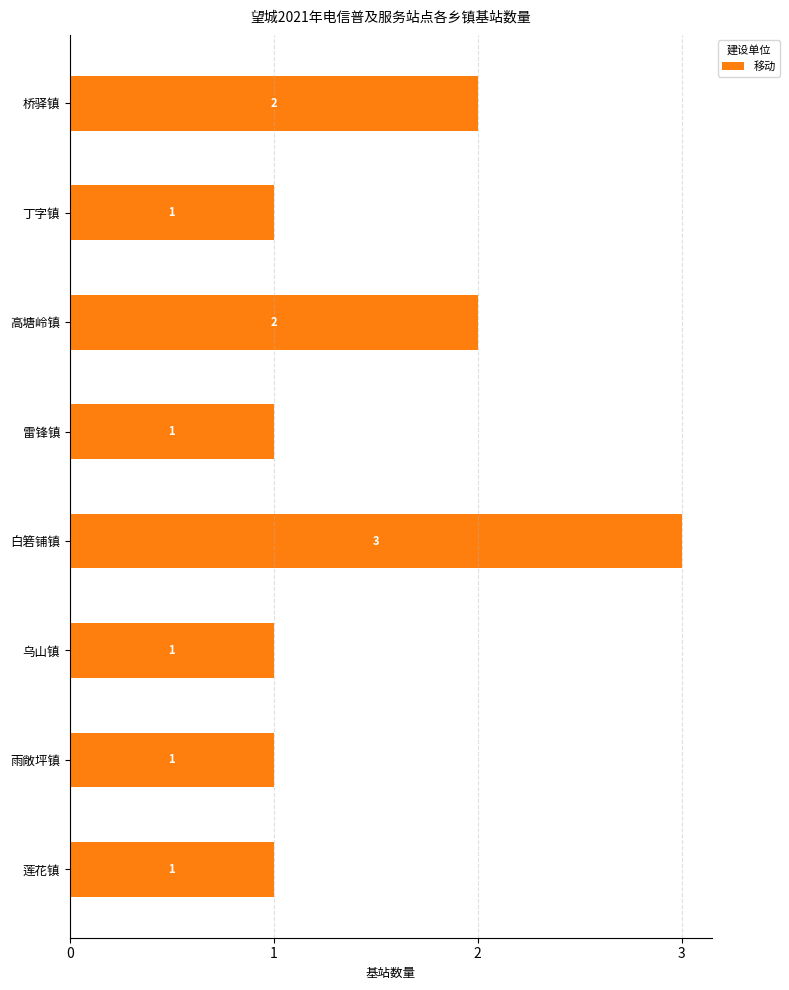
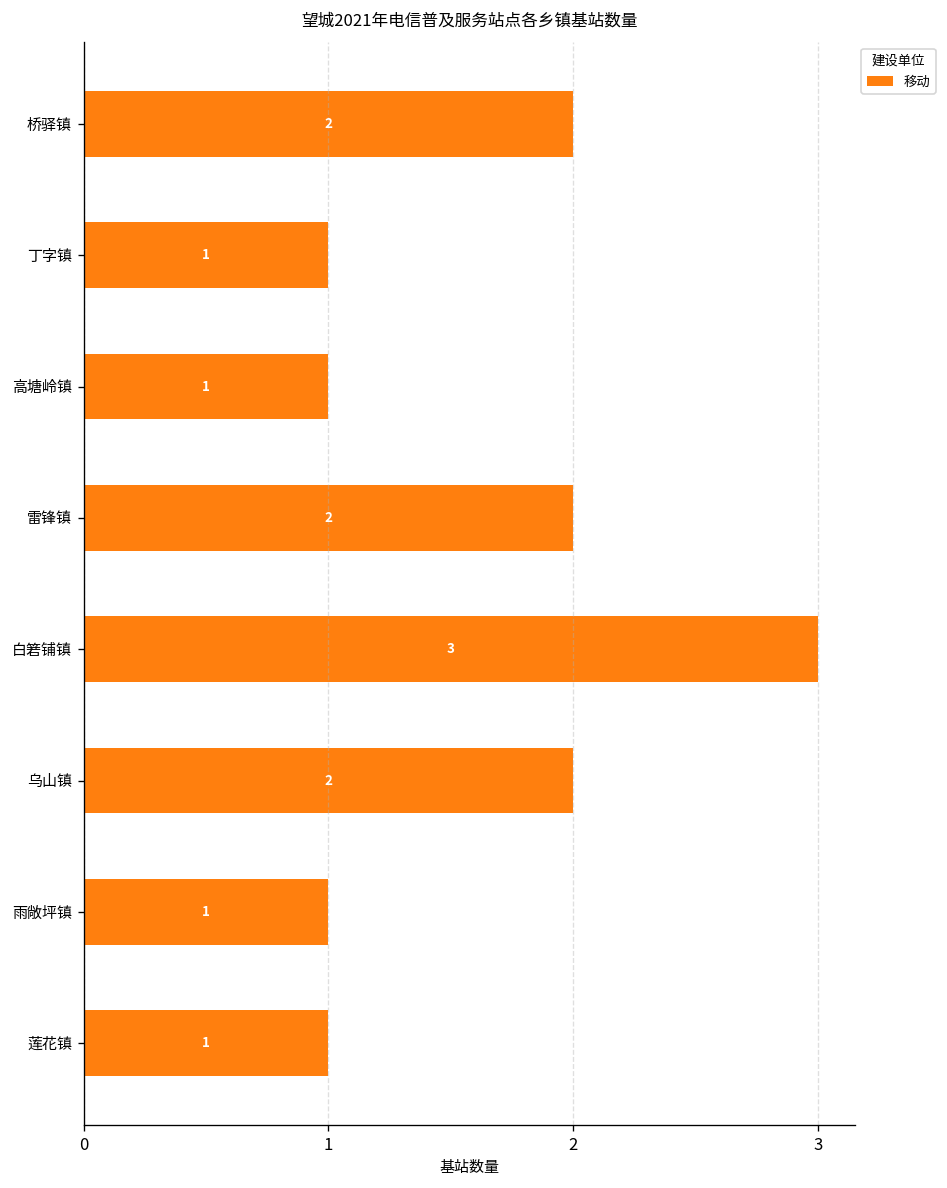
  {
    "桥驿镇": 2,
    "丁字镇": 1,
-   "高塘岭镇": 2,
-   "雷锋镇": 1,
+   "高塘岭镇": 1,
+   "雷锋镇": 2,
    "白箬铺镇": 3,
-   "乌山镇": 1,
+   "乌山镇": 2,
    "雨敞坪镇": 1,
    "莲花镇": 1
  }
